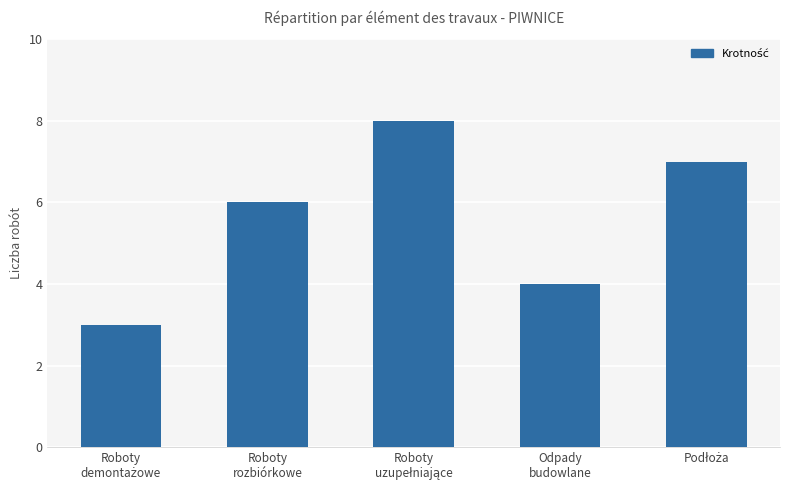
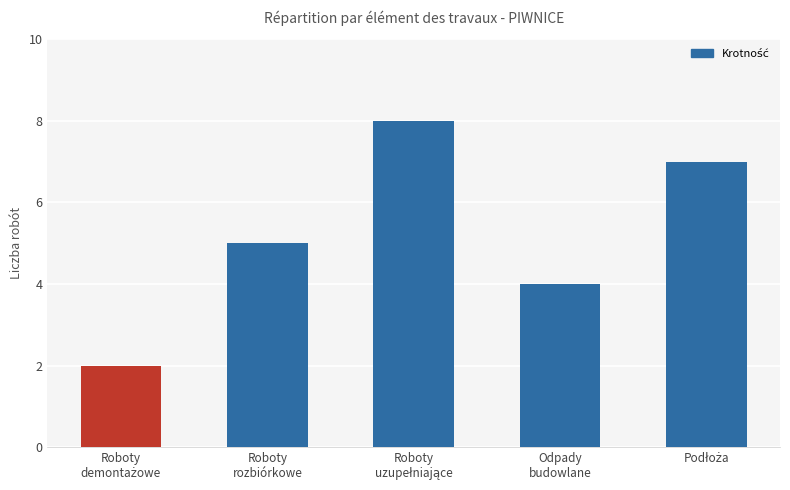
  {
-   "Roboty demontażowe": 3,
-   "Roboty rozbiórkowe": 6,
+   "Roboty demontażowe": 2,
+   "Roboty rozbiórkowe": 5,
    "Roboty uzupełniające": 8,
    "Odpady budowlane": 4,
    "Podłoża": 7
  }
